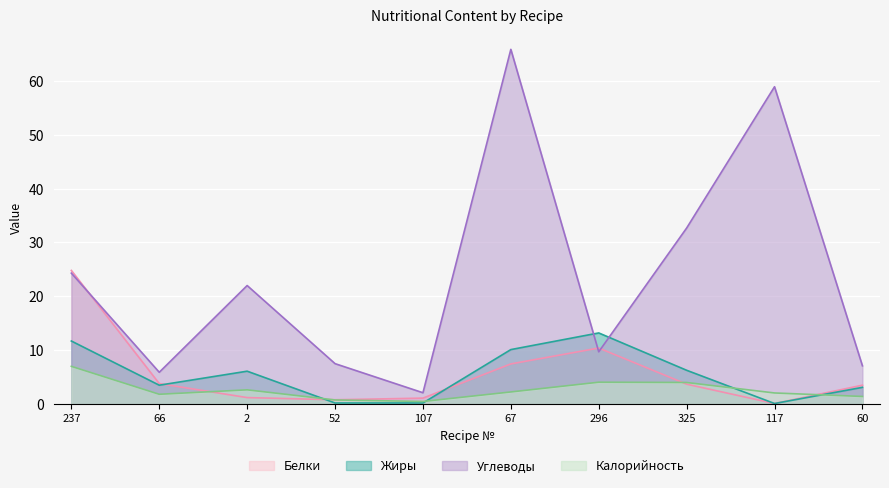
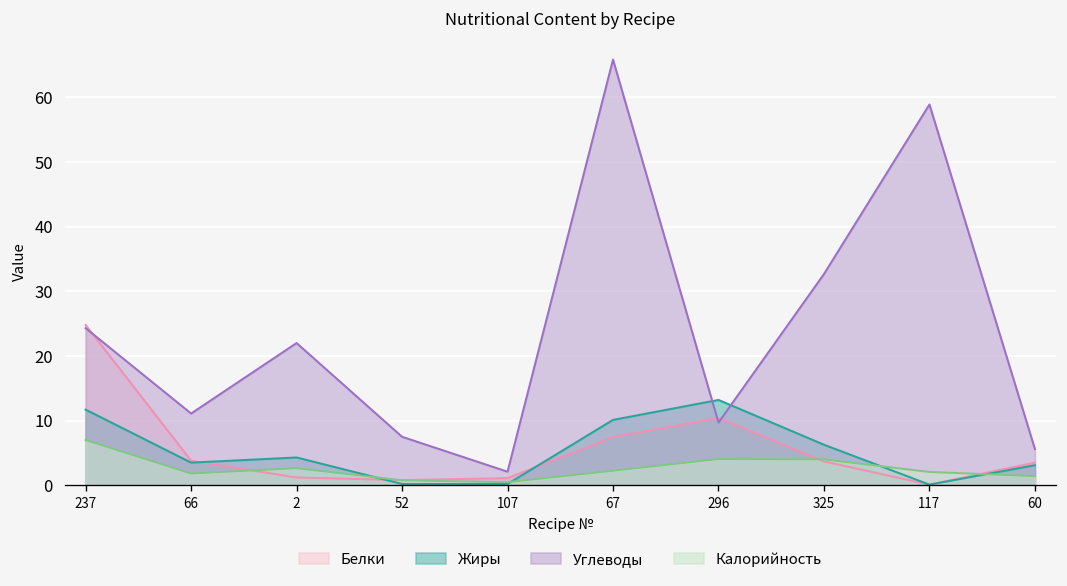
  {
    "Жиры": {
      "237": 12,
-     "2": 6,
+     "2": 4,
      "52": 0,
      "67": 10,
      "296": 13,
      "325": 6
    },
    "Углеводы": {
      "237": 24,
-     "66": 6,
+     "66": 11,
      "2": 22,
      "52": 8,
      "107": 2,
      "67": 66,
      "296": 10,
      "325": 33,
      "117": 59,
-     "60": 7
+     "60": 6
    }
  }
